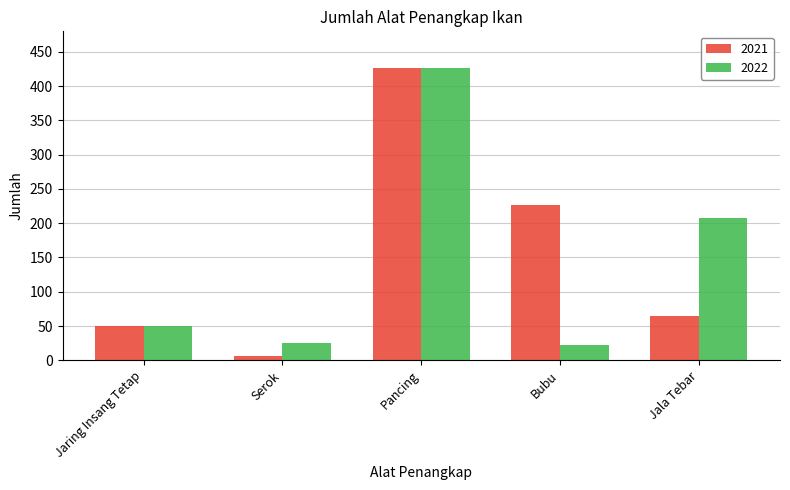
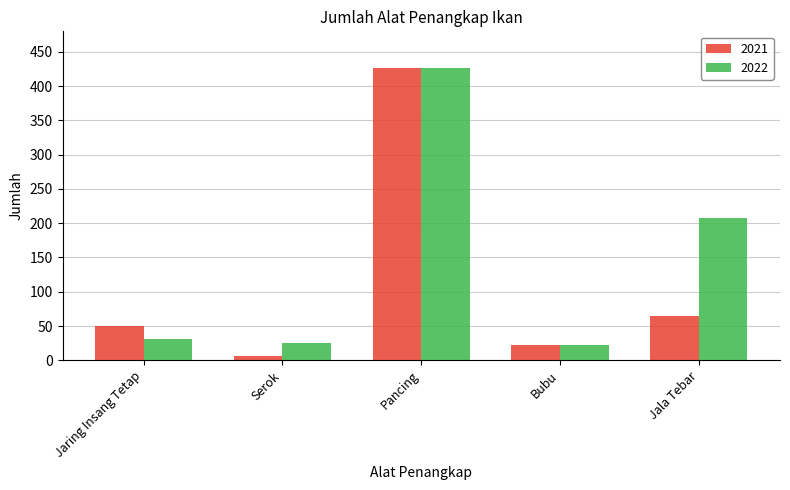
  {
    "2021": {
      "Jaring Insang Tetap": 50,
      "Serok": 10,
      "Pancing": 430,
-     "Bubu": 230,
+     "Bubu": 20,
      "Jala Tebar": 70
    },
    "2022": {
-     "Jaring Insang Tetap": 50,
+     "Jaring Insang Tetap": 30,
      "Serok": 30,
      "Pancing": 430,
      "Bubu": 20,
      "Jala Tebar": 210
    }
  }
